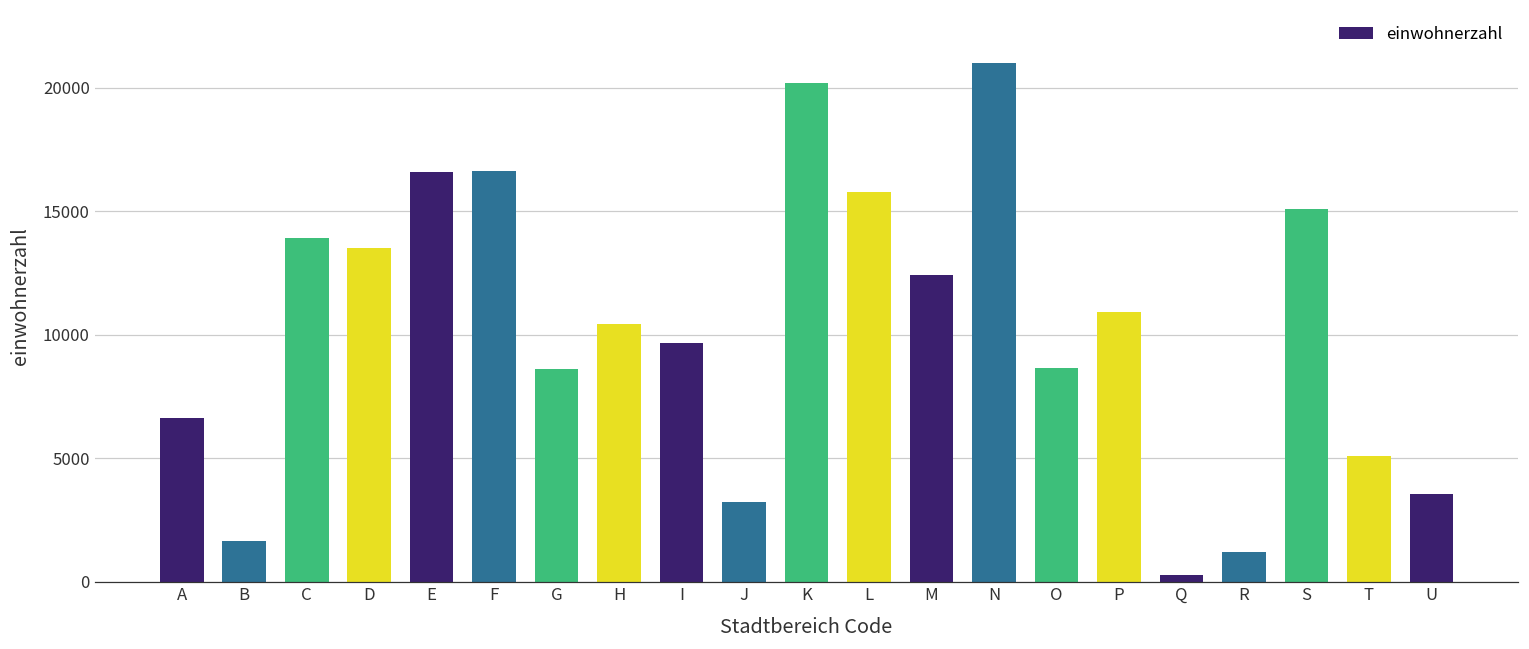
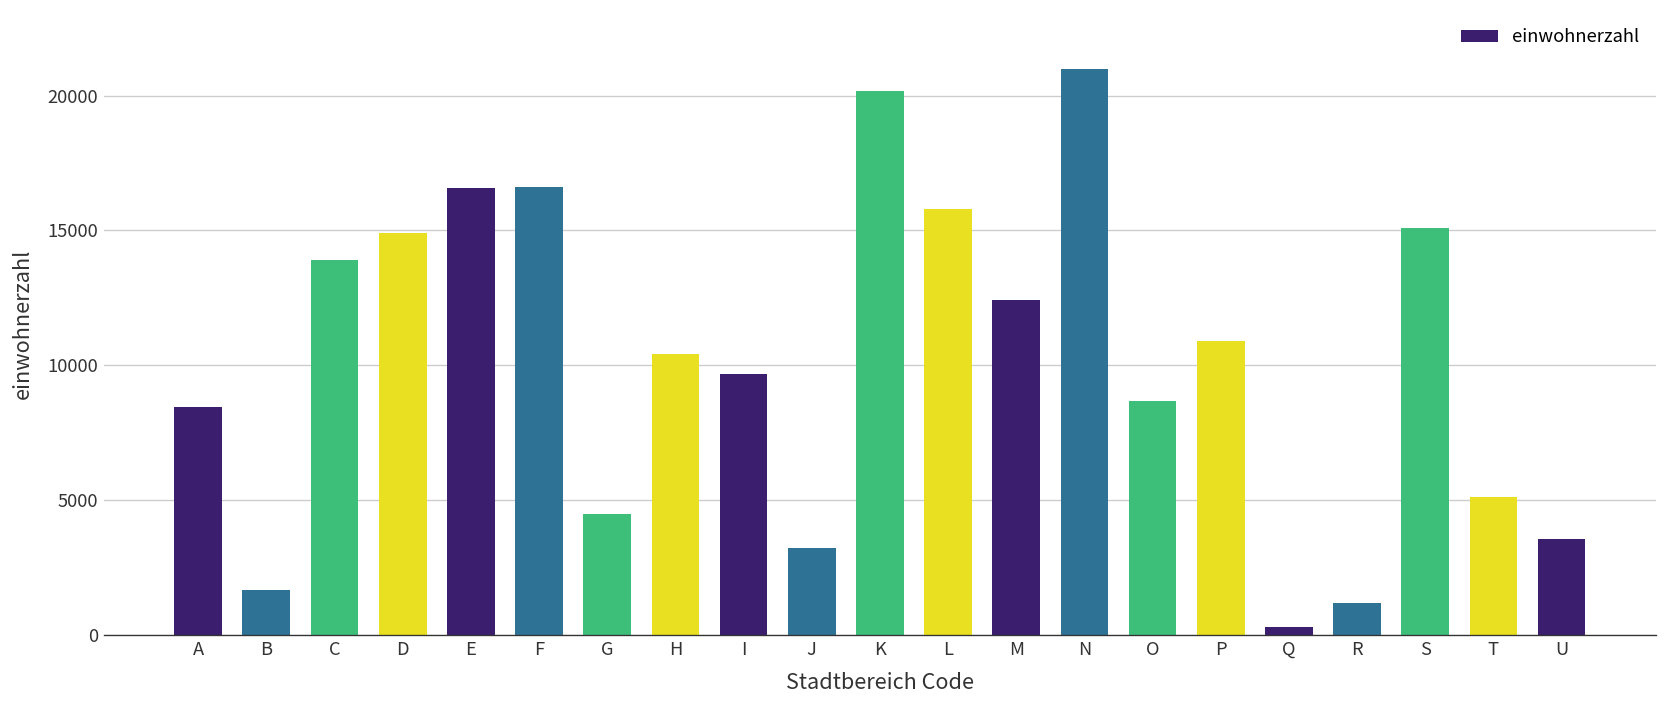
  {
-   "A": 6600,
+   "A": 8500,
    "B": 1700,
    "C": 13900,
-   "D": 13500,
+   "D": 14900,
    "E": 16600,
    "F": 16600,
-   "G": 8600,
+   "G": 4500,
    "H": 10400,
    "I": 9700,
    "J": 3200,
    "K": 20200,
    "L": 15800,
    "M": 12400,
    "N": 21000,
    "O": 8700,
    "P": 10900,
    "Q": 300,
    "R": 1200,
    "S": 15100,
    "T": 5100,
    "U": 3600
  }
